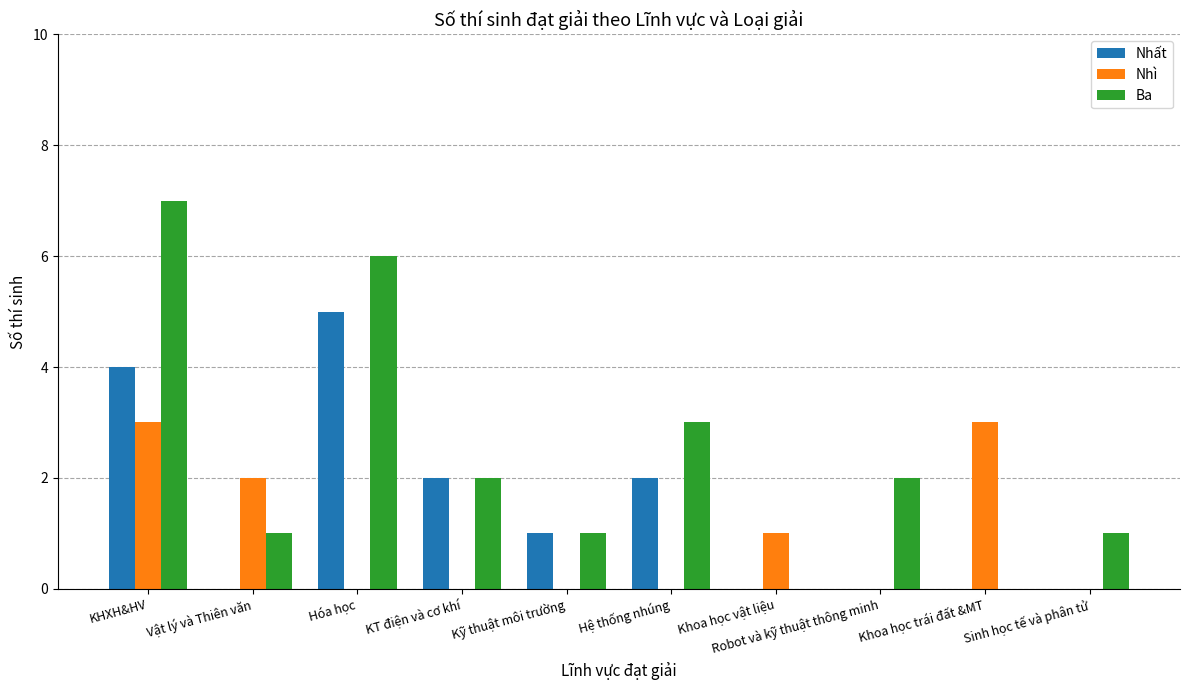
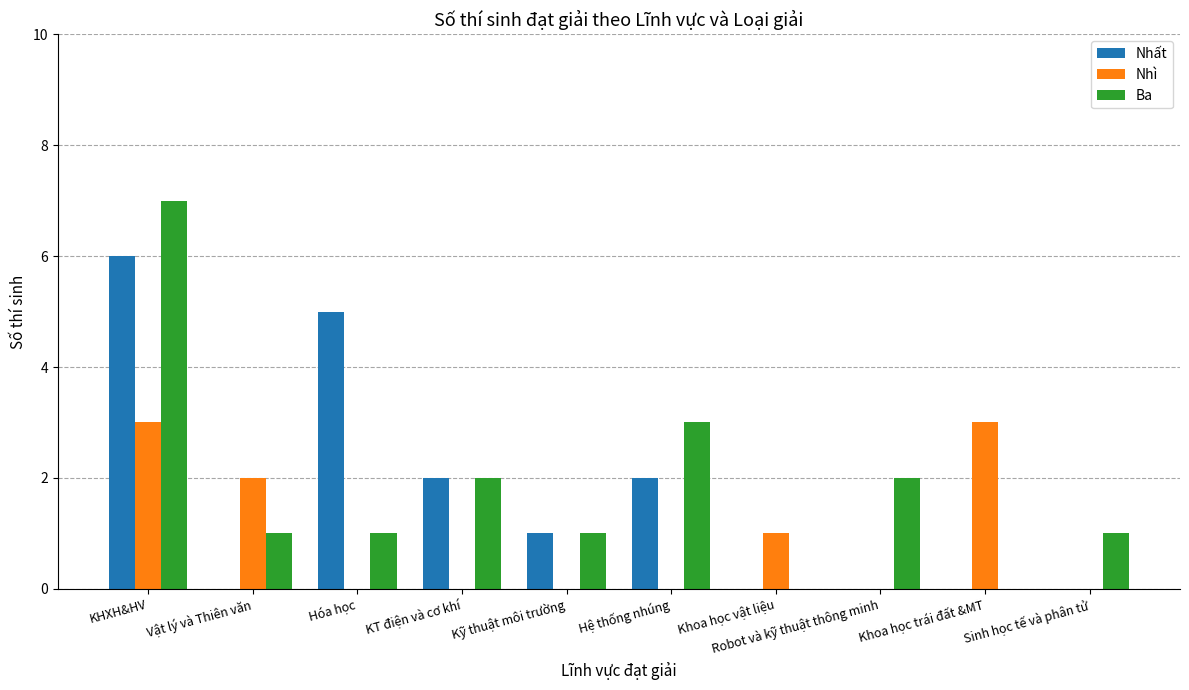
  {
    "Nhất": {
-     "KHXH&HV": 4,
+     "KHXH&HV": 6,
      "Vật lý và Thiên văn": 0,
      "Hóa học": 5,
      "KT điện và cơ khí": 2,
      "Kỹ thuật môi trường": 1,
      "Hệ thống nhúng": 2,
      "Khoa học vật liệu": 0,
      "Robot và kỹ thuật thông minh": 0,
      "Khoa học trái đất &MT": 0,
      "Sinh học tế và phân tử": 0
    },
    "Nhì": {
      "KHXH&HV": 3,
      "Vật lý và Thiên văn": 2,
      "Hóa học": 0,
      "KT điện và cơ khí": 0,
      "Kỹ thuật môi trường": 0,
      "Hệ thống nhúng": 0,
      "Khoa học vật liệu": 1,
      "Robot và kỹ thuật thông minh": 0,
      "Khoa học trái đất &MT": 3,
      "Sinh học tế và phân tử": 0
    },
    "Ba": {
      "KHXH&HV": 7,
      "Vật lý và Thiên văn": 1,
-     "Hóa học": 6,
+     "Hóa học": 1,
      "KT điện và cơ khí": 2,
      "Kỹ thuật môi trường": 1,
      "Hệ thống nhúng": 3,
      "Khoa học vật liệu": 0,
      "Robot và kỹ thuật thông minh": 2,
      "Khoa học trái đất &MT": 0,
      "Sinh học tế và phân tử": 1
    }
  }
